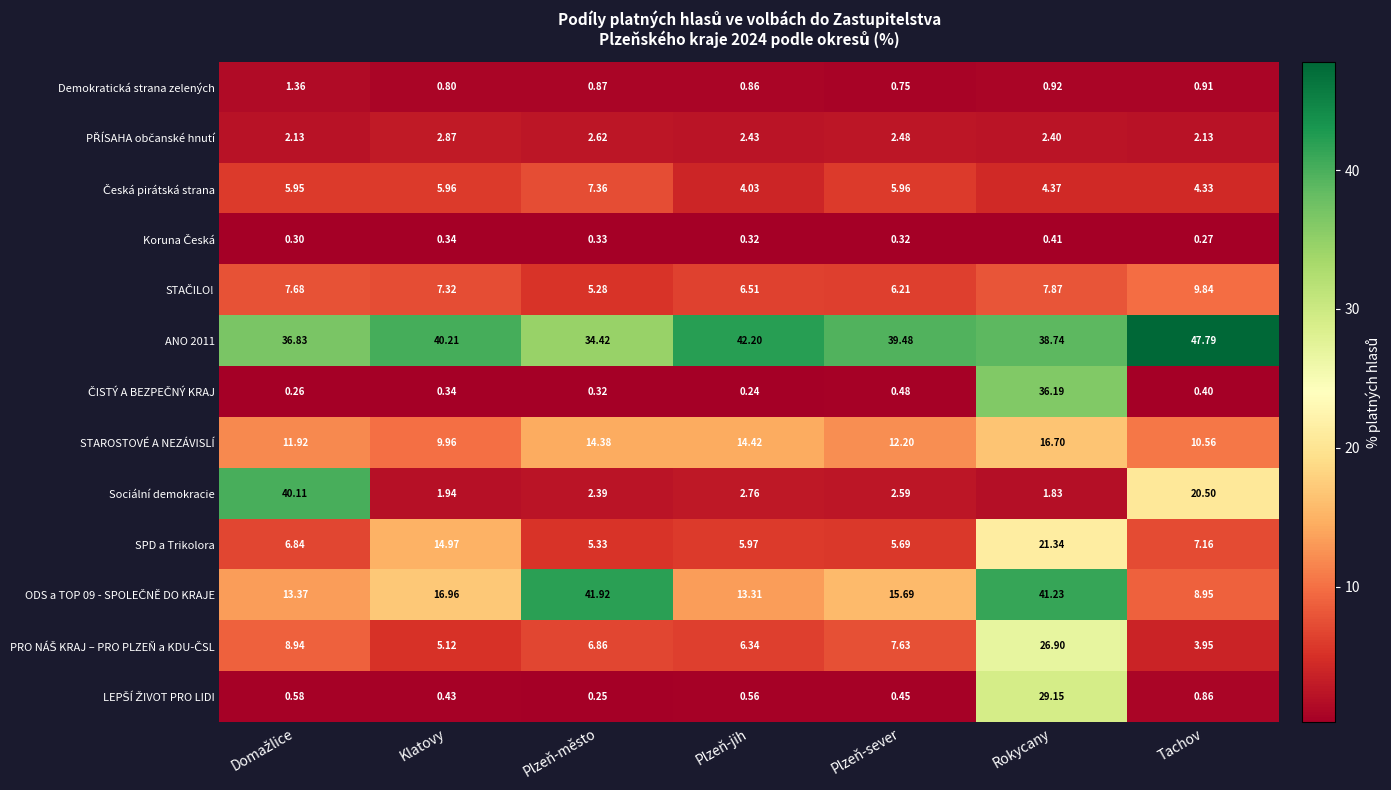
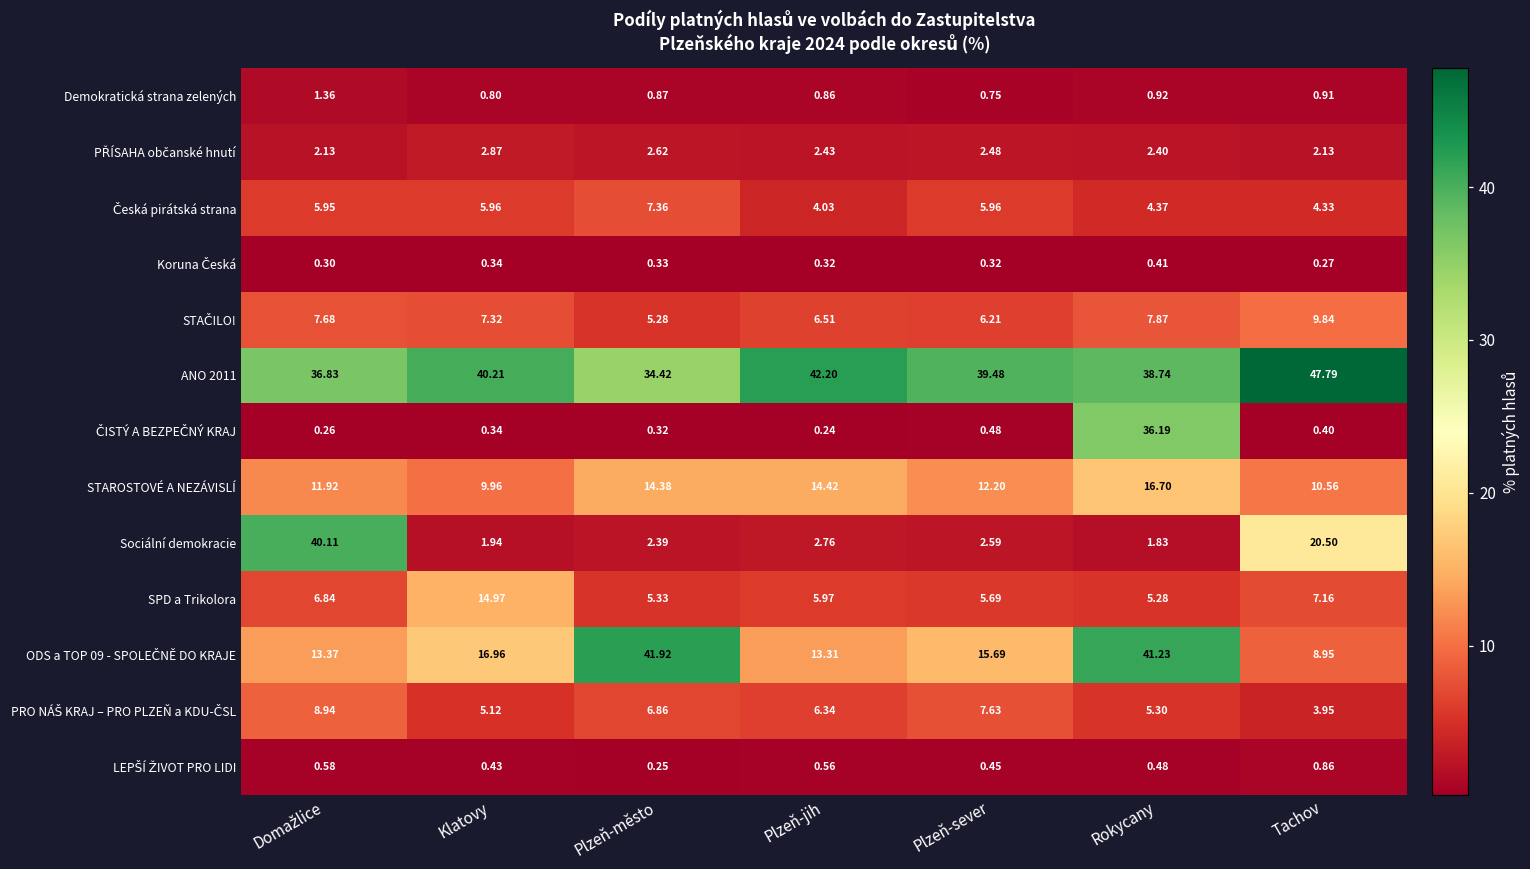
  {
    "Demokratická strana zelených": {
      "Domažlice": 1.36,
      "Klatovy": 0.80,
      "Plzeň-město": 0.87,
      "Plzeň-jih": 0.86,
      "Plzeň-sever": 0.75,
      "Rokycany": 0.92,
      "Tachov": 0.91
    },
    "PŘÍSAHA občanské hnutí": {
      "Domažlice": 2.13,
      "Klatovy": 2.87,
      "Plzeň-město": 2.62,
      "Plzeň-jih": 2.43,
      "Plzeň-sever": 2.48,
      "Rokycany": 2.40,
      "Tachov": 2.13
    },
    "Česká pirátská strana": {
      "Domažlice": 5.95,
      "Klatovy": 5.96,
      "Plzeň-město": 7.36,
      "Plzeň-jih": 4.03,
      "Plzeň-sever": 5.96,
      "Rokycany": 4.37,
      "Tachov": 4.33
    },
    "Koruna Česká": {
      "Domažlice": 0.30,
      "Klatovy": 0.34,
      "Plzeň-město": 0.33,
      "Plzeň-jih": 0.32,
      "Plzeň-sever": 0.32,
      "Rokycany": 0.41,
      "Tachov": 0.27
    },
    "STAČILO!": {
      "Domažlice": 7.68,
      "Klatovy": 7.32,
      "Plzeň-město": 5.28,
      "Plzeň-jih": 6.51,
      "Plzeň-sever": 6.21,
      "Rokycany": 7.87,
      "Tachov": 9.84
    },
    "ANO 2011": {
      "Domažlice": 36.83,
      "Klatovy": 40.21,
      "Plzeň-město": 34.42,
      "Plzeň-jih": 42.20,
      "Plzeň-sever": 39.48,
      "Rokycany": 38.74,
      "Tachov": 47.79
    },
    "ČISTÝ A BEZPEČNÝ KRAJ": {
      "Domažlice": 0.26,
      "Klatovy": 0.34,
      "Plzeň-město": 0.32,
      "Plzeň-jih": 0.24,
      "Plzeň-sever": 0.48,
      "Rokycany": 36.19,
      "Tachov": 0.40
    },
    "STAROSTOVÉ A NEZÁVISLÍ": {
      "Domažlice": 11.92,
      "Klatovy": 9.96,
      "Plzeň-město": 14.38,
      "Plzeň-jih": 14.42,
      "Plzeň-sever": 12.20,
      "Rokycany": 16.70,
      "Tachov": 10.56
    },
    "Sociální demokracie": {
      "Domažlice": 40.11,
      "Klatovy": 1.94,
      "Plzeň-město": 2.39,
      "Plzeň-jih": 2.76,
      "Plzeň-sever": 2.59,
      "Rokycany": 1.83,
      "Tachov": 20.50
    },
    "SPD a Trikolora": {
      "Domažlice": 6.84,
      "Klatovy": 14.97,
      "Plzeň-město": 5.33,
      "Plzeň-jih": 5.97,
      "Plzeň-sever": 5.69,
-     "Rokycany": 21.34,
+     "Rokycany": 5.28,
      "Tachov": 7.16
    },
    "ODS a TOP 09 - SPOLEČNĚ DO KRAJE": {
      "Domažlice": 13.37,
      "Klatovy": 16.96,
      "Plzeň-město": 41.92,
      "Plzeň-jih": 13.31,
      "Plzeň-sever": 15.69,
      "Rokycany": 41.23,
      "Tachov": 8.95
    },
    "PRO NÁŠ KRAJ – PRO PLZEŇ a KDU-ČSL": {
      "Domažlice": 8.94,
      "Klatovy": 5.12,
      "Plzeň-město": 6.86,
      "Plzeň-jih": 6.34,
      "Plzeň-sever": 7.63,
-     "Rokycany": 26.90,
+     "Rokycany": 5.30,
      "Tachov": 3.95
    },
    "LEPŠÍ ŽIVOT PRO LIDI": {
      "Domažlice": 0.58,
      "Klatovy": 0.43,
      "Plzeň-město": 0.25,
      "Plzeň-jih": 0.56,
      "Plzeň-sever": 0.45,
-     "Rokycany": 29.15,
+     "Rokycany": 0.48,
      "Tachov": 0.86
    }
  }
